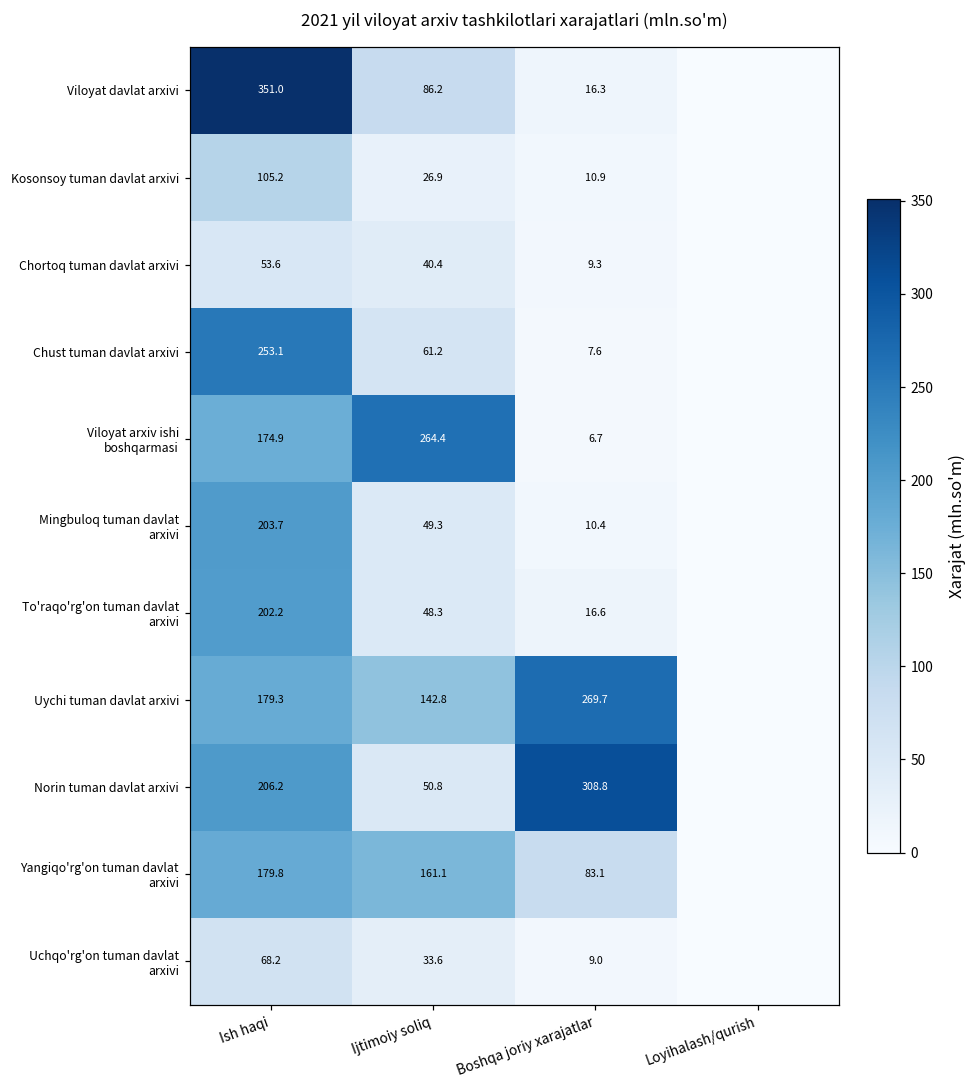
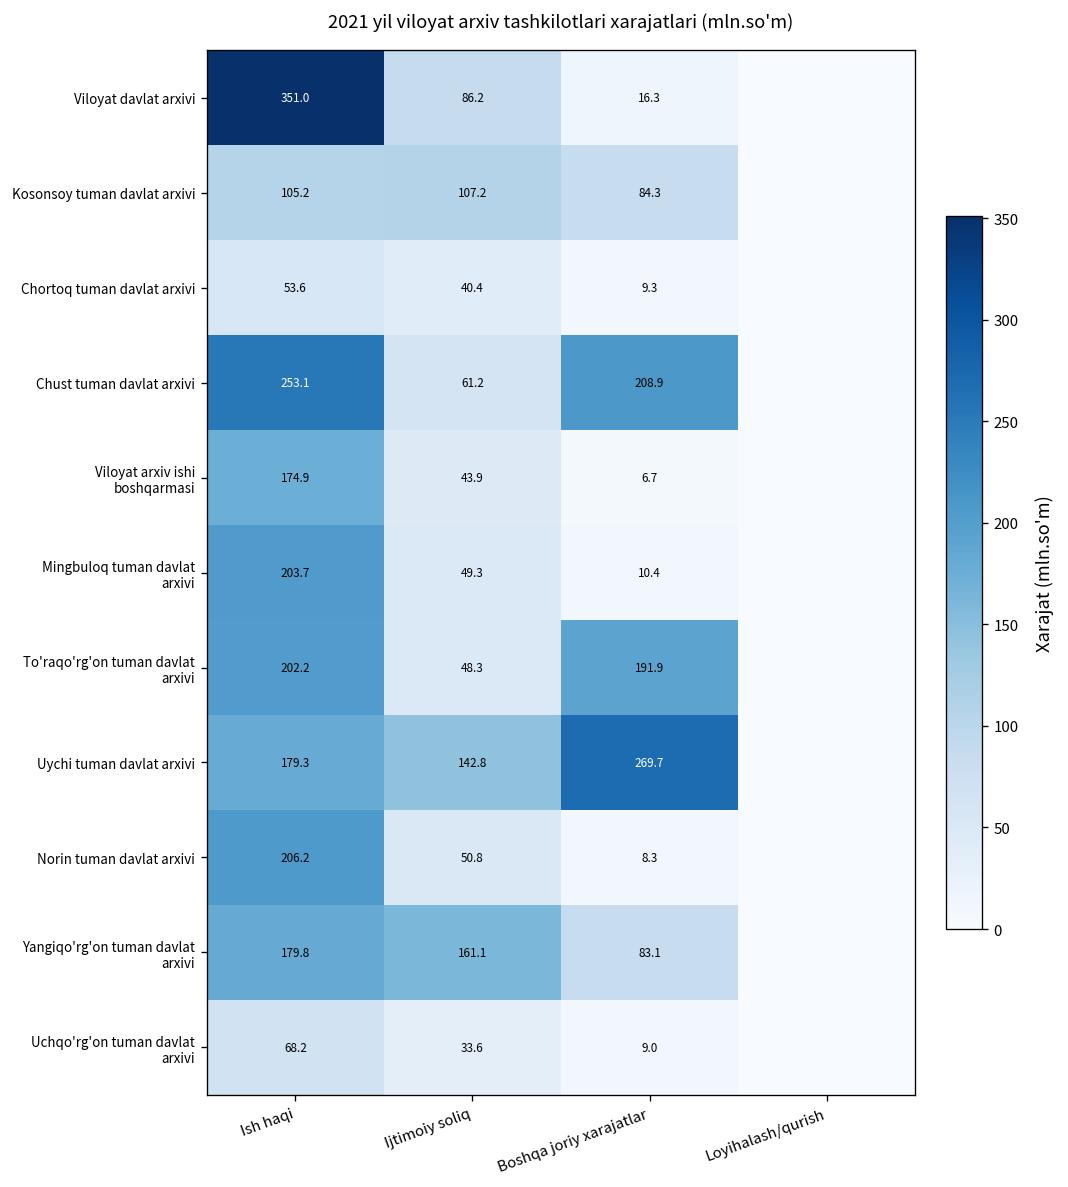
  {
    "Viloyat davlat arxivi": {
      "Ish haqi": 351.0,
      "Ijtimoiy soliq": 86.2,
      "Boshqa joriy xarajatlar": 16.3
    },
    "Kosonsoy tuman davlat arxivi": {
      "Ish haqi": 105.2,
-     "Ijtimoiy soliq": 26.9,
-     "Boshqa joriy xarajatlar": 10.9
+     "Ijtimoiy soliq": 107.2,
+     "Boshqa joriy xarajatlar": 84.3
    },
    "Chortoq tuman davlat arxivi": {
      "Ish haqi": 53.6,
      "Ijtimoiy soliq": 40.4,
      "Boshqa joriy xarajatlar": 9.3
    },
    "Chust tuman davlat arxivi": {
      "Ish haqi": 253.1,
      "Ijtimoiy soliq": 61.2,
-     "Boshqa joriy xarajatlar": 7.6
+     "Boshqa joriy xarajatlar": 208.9
    },
    "Viloyat arxiv ishi boshqarmasi": {
      "Ish haqi": 174.9,
-     "Ijtimoiy soliq": 264.4,
+     "Ijtimoiy soliq": 43.9,
      "Boshqa joriy xarajatlar": 6.7
    },
    "Mingbuloq tuman davlat arxivi": {
      "Ish haqi": 203.7,
      "Ijtimoiy soliq": 49.3,
      "Boshqa joriy xarajatlar": 10.4
    },
    "To'raqo'rg'on tuman davlat arxivi": {
      "Ish haqi": 202.2,
      "Ijtimoiy soliq": 48.3,
-     "Boshqa joriy xarajatlar": 16.6
+     "Boshqa joriy xarajatlar": 191.9
    },
    "Uychi tuman davlat arxivi": {
      "Ish haqi": 179.3,
      "Ijtimoiy soliq": 142.8,
      "Boshqa joriy xarajatlar": 269.7
    },
    "Norin tuman davlat arxivi": {
      "Ish haqi": 206.2,
      "Ijtimoiy soliq": 50.8,
-     "Boshqa joriy xarajatlar": 308.8
+     "Boshqa joriy xarajatlar": 8.3
    },
    "Yangiqo'rg'on tuman davlat arxivi": {
      "Ish haqi": 179.8,
      "Ijtimoiy soliq": 161.1,
      "Boshqa joriy xarajatlar": 83.1
    },
    "Uchqo'rg'on tuman davlat arxivi": {
      "Ish haqi": 68.2,
      "Ijtimoiy soliq": 33.6,
      "Boshqa joriy xarajatlar": 9.0
    }
  }
